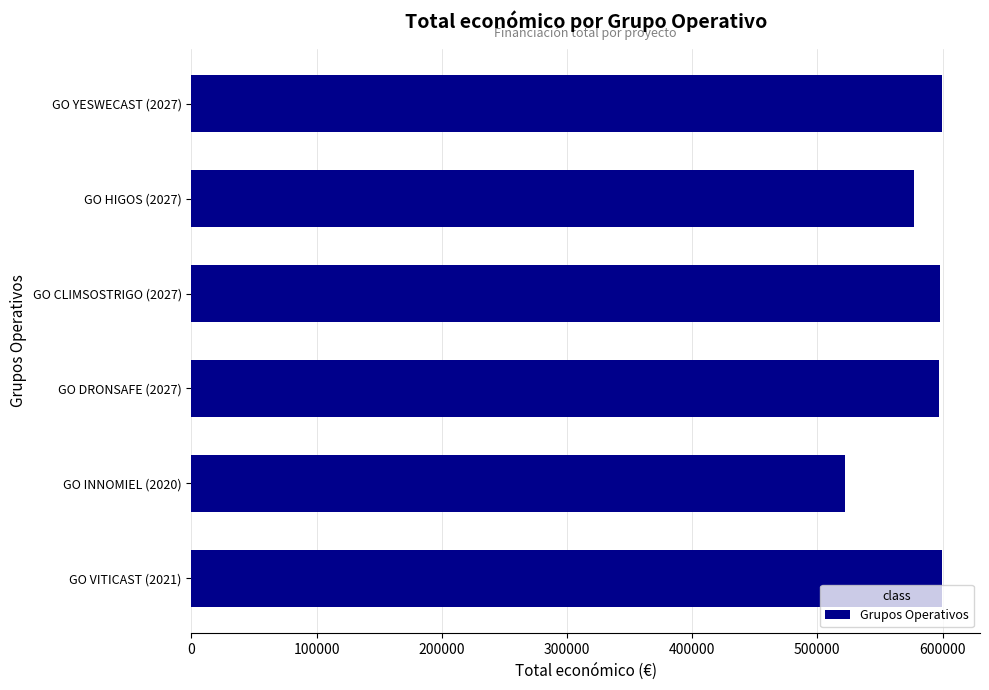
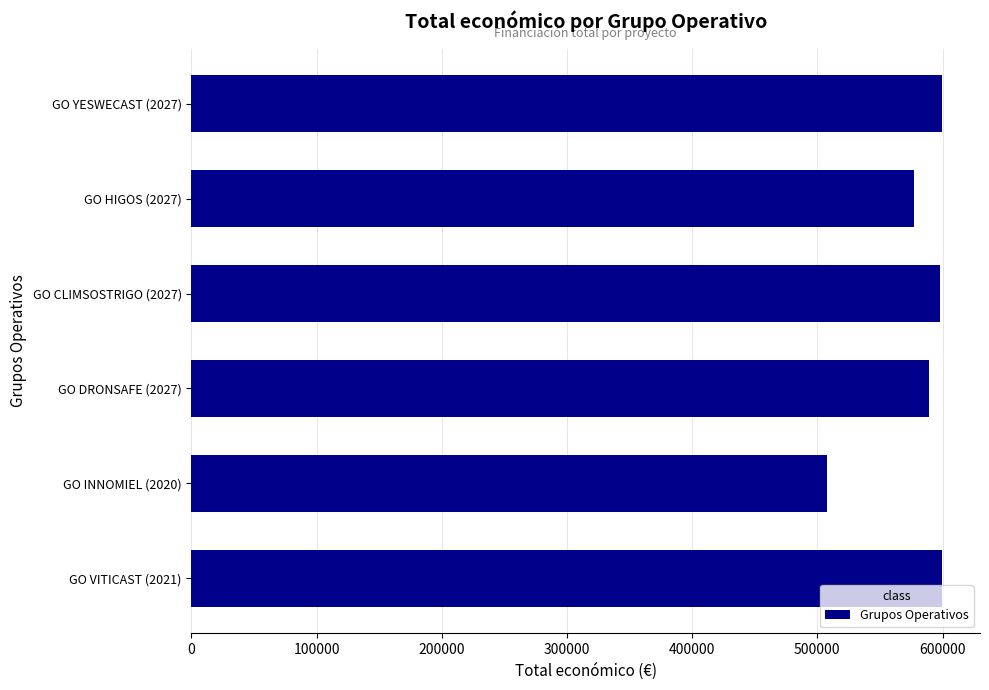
  {
    "GO YESWECAST (2027)": 600000,
    "GO HIGOS (2027)": 577000,
    "GO CLIMSOSTRIGO (2027)": 598000,
-   "GO DRONSAFE (2027)": 597000,
-   "GO INNOMIEL (2020)": 522000,
+   "GO DRONSAFE (2027)": 590000,
+   "GO INNOMIEL (2020)": 508000,
    "GO VITICAST (2021)": 600000
  }
